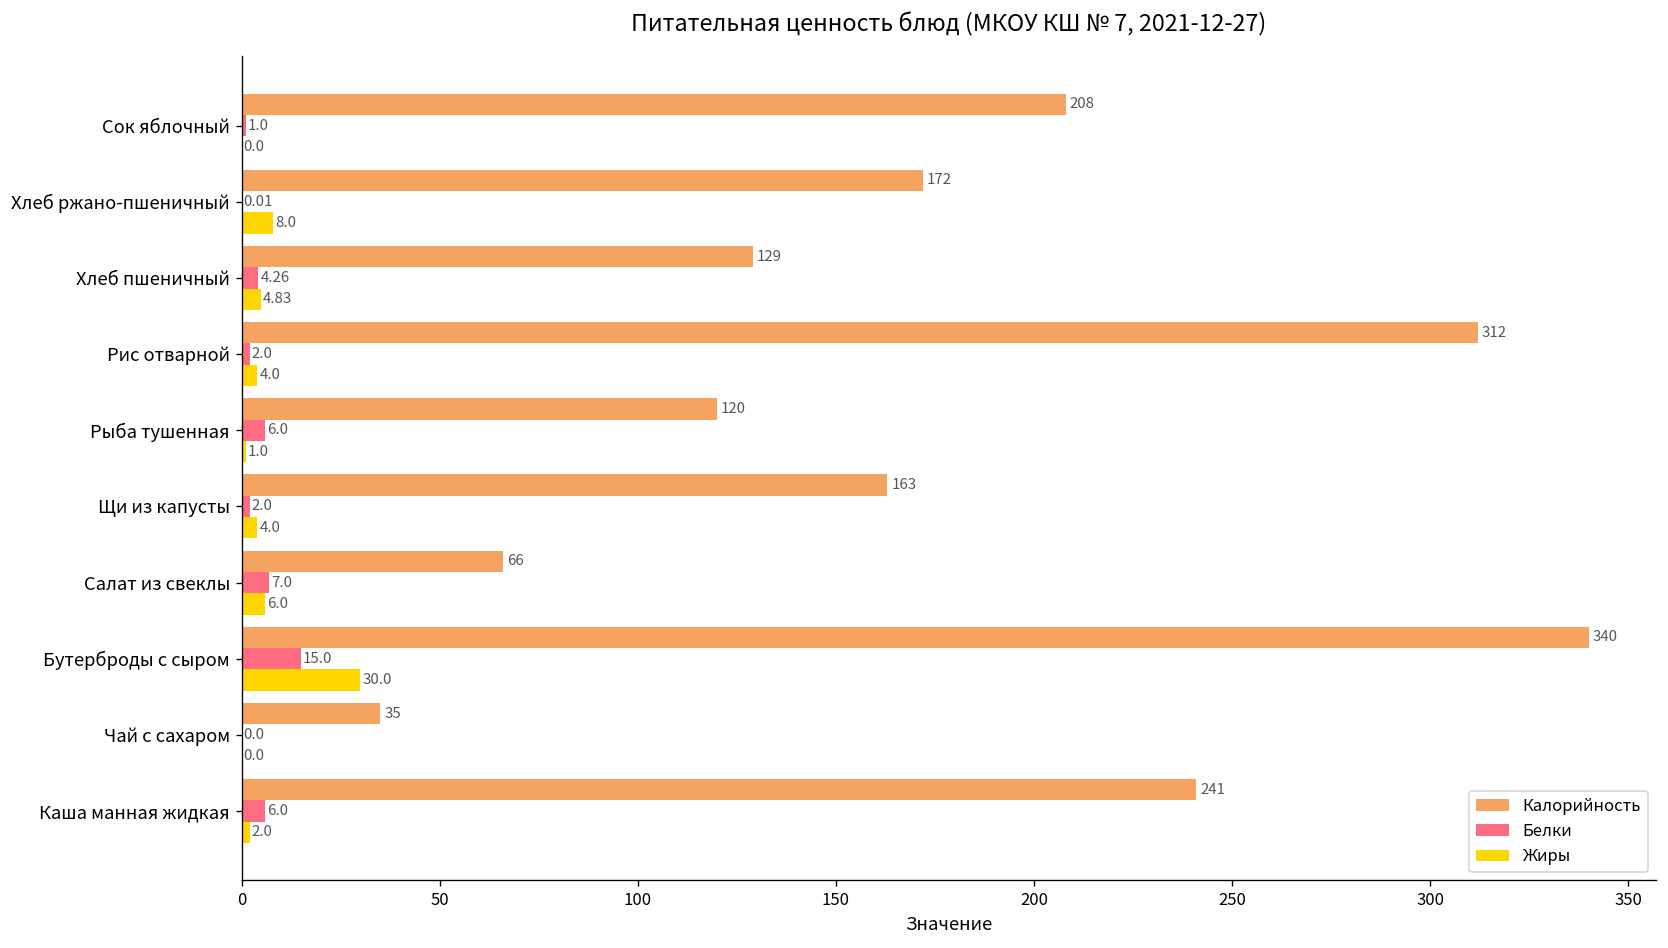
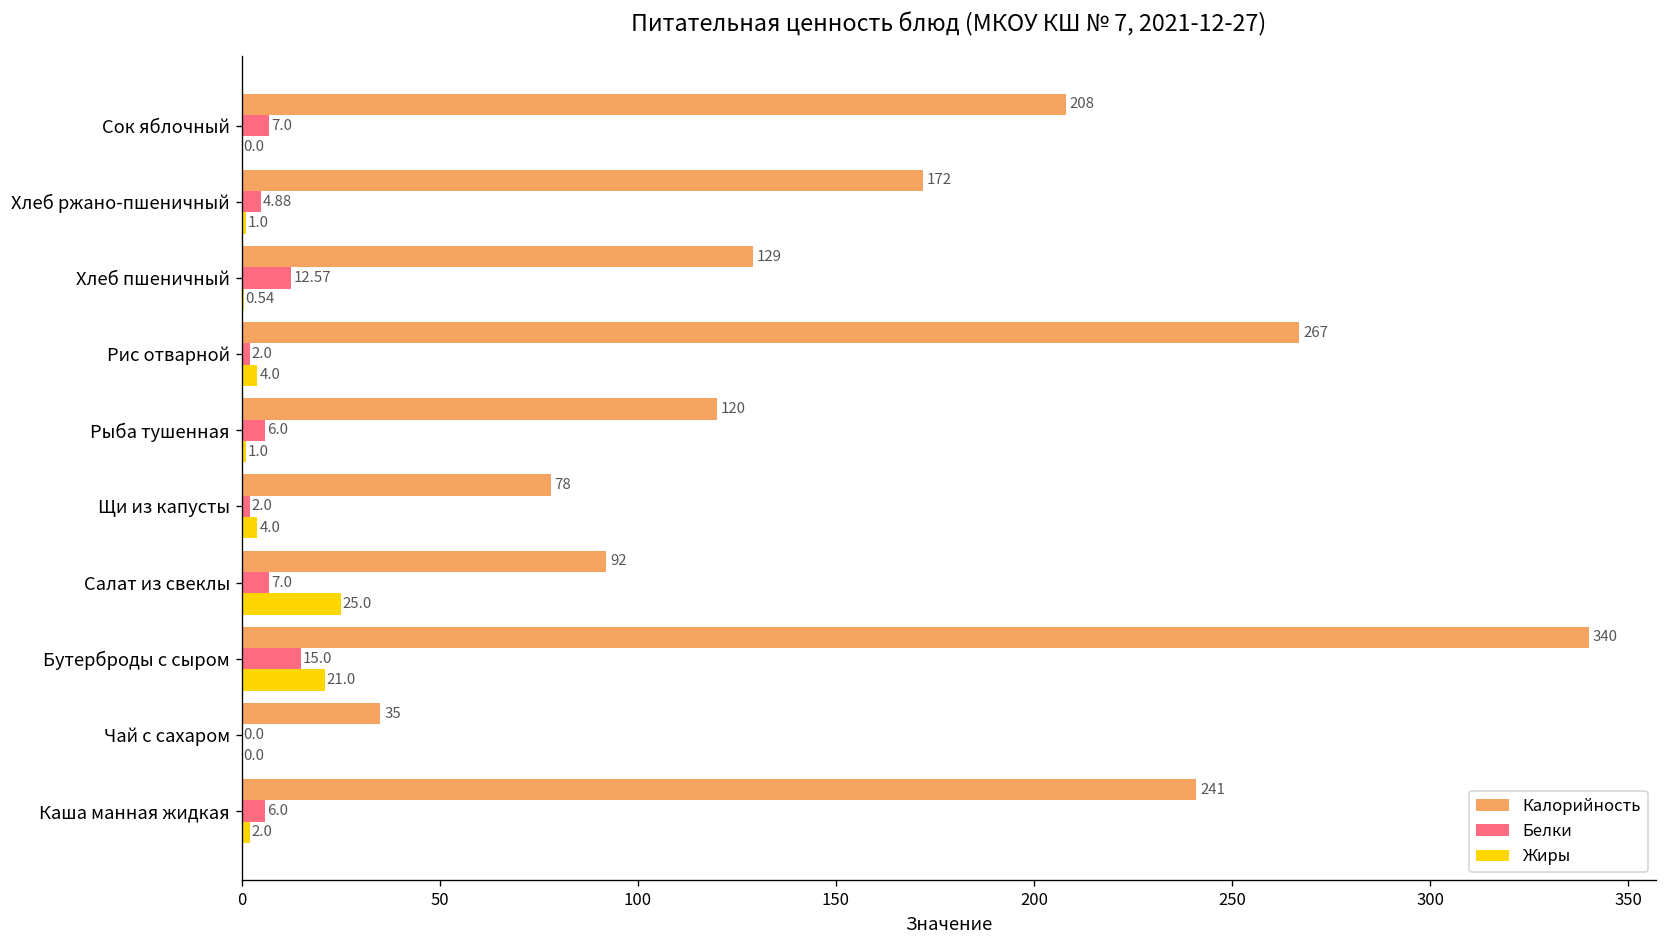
  {
    "Калорийность": {
      "Сок яблочный": 208,
      "Хлеб ржано-пшеничный": 172,
      "Хлеб пшеничный": 129,
-     "Рис отварной": 312,
+     "Рис отварной": 267,
      "Рыба тушенная": 120,
-     "Щи из капусты": 163,
-     "Салат из свеклы": 66,
+     "Щи из капусты": 78,
+     "Салат из свеклы": 92,
      "Бутерброды с сыром": 340,
      "Чай с сахаром": 35,
      "Каша манная жидкая": 241
    },
    "Белки": {
-     "Сок яблочный": 1.0,
-     "Хлеб ржано-пшеничный": 0.01,
-     "Хлеб пшеничный": 4.26,
+     "Сок яблочный": 7.0,
+     "Хлеб ржано-пшеничный": 4.88,
+     "Хлеб пшеничный": 12.57,
      "Рис отварной": 2.0,
      "Рыба тушенная": 6.0,
      "Щи из капусты": 2.0,
      "Салат из свеклы": 7.0,
      "Бутерброды с сыром": 15.0,
      "Чай с сахаром": 0.0,
      "Каша манная жидкая": 6.0
    },
    "Жиры": {
      "Сок яблочный": 0.0,
-     "Хлеб ржано-пшеничный": 8.0,
-     "Хлеб пшеничный": 4.83,
+     "Хлеб ржано-пшеничный": 1.0,
+     "Хлеб пшеничный": 0.54,
      "Рис отварной": 4.0,
      "Рыба тушенная": 1.0,
      "Щи из капусты": 4.0,
-     "Салат из свеклы": 6.0,
-     "Бутерброды с сыром": 30.0,
+     "Салат из свеклы": 25.0,
+     "Бутерброды с сыром": 21.0,
      "Чай с сахаром": 0.0,
      "Каша манная жидкая": 2.0
    }
  }
